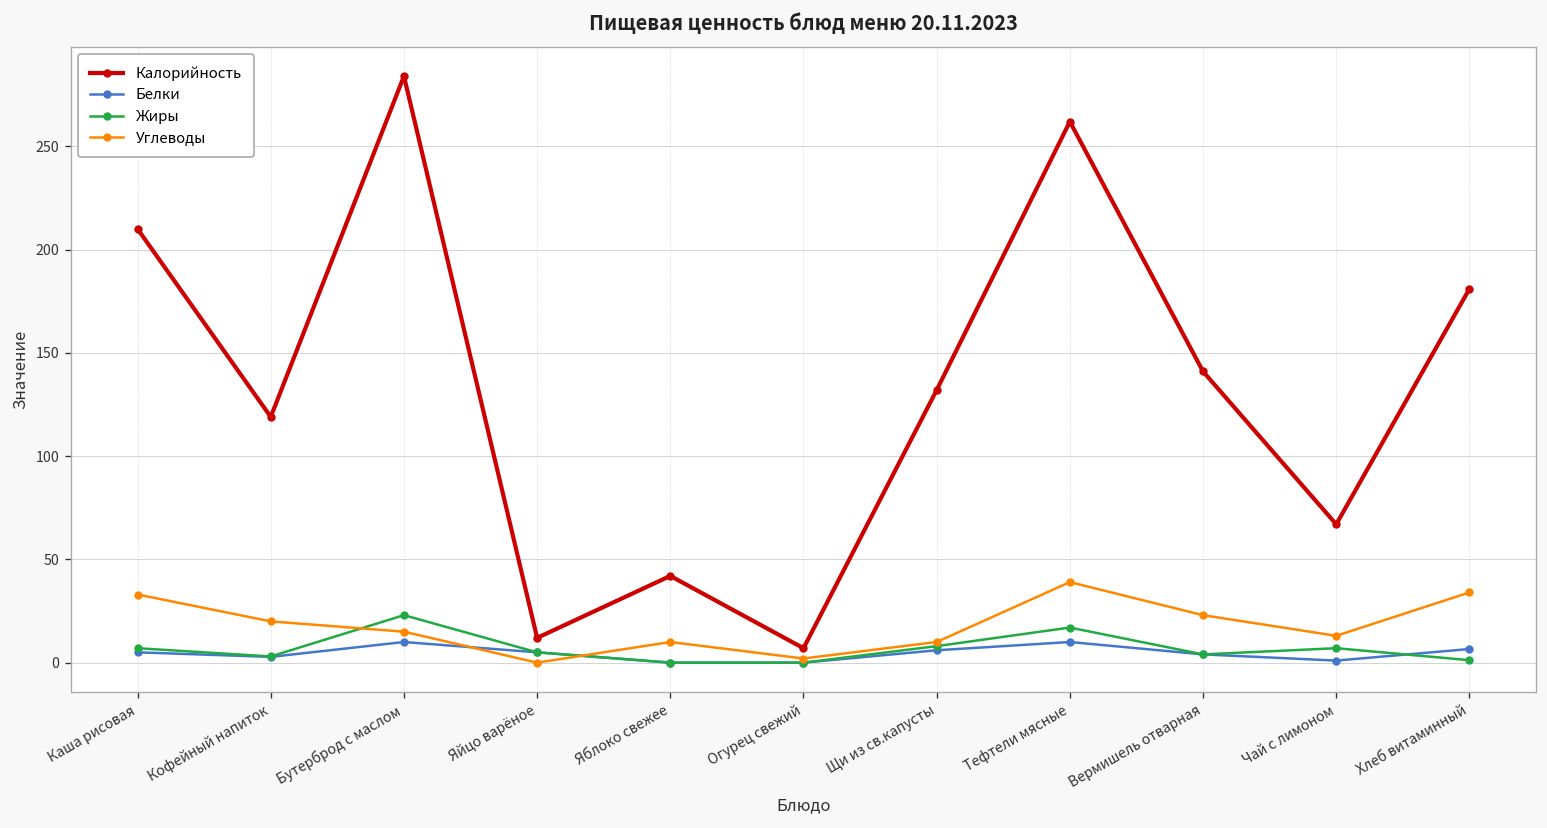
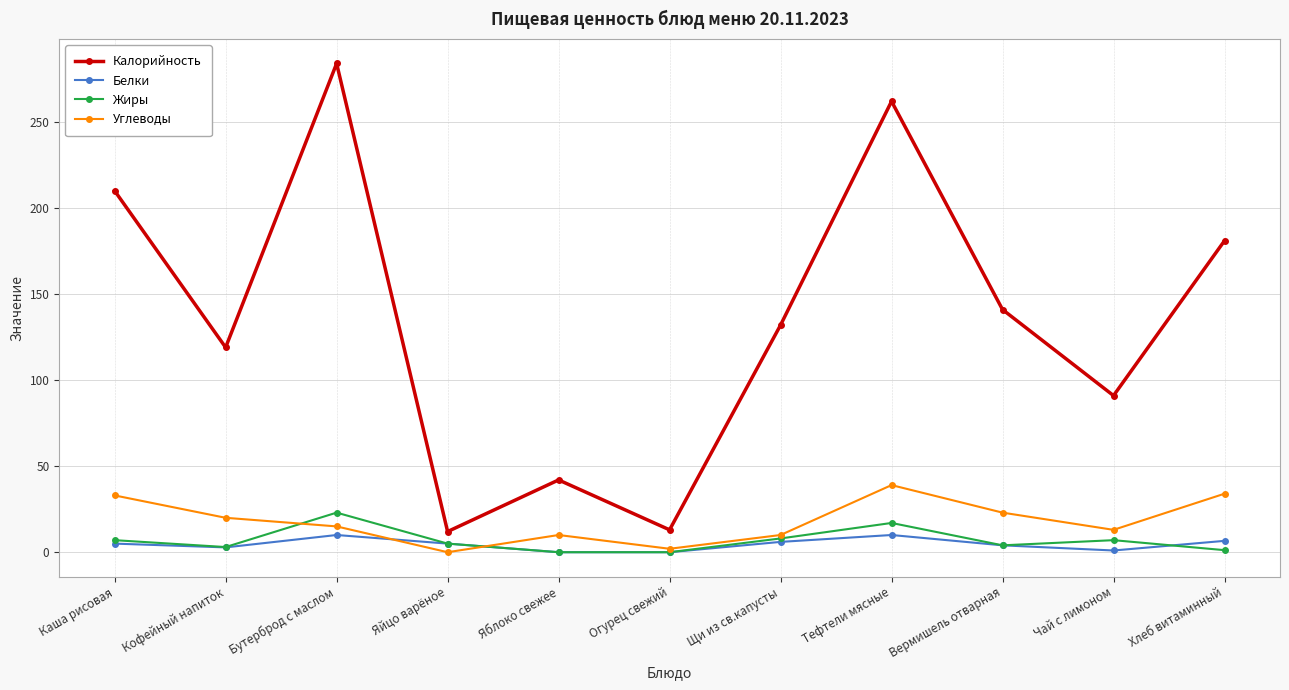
  {
    "Калорийность": {
      "Каша рисовая": 210,
      "Кофейный напиток": 119,
      "Бутерброд с маслом": 284,
      "Яйцо варёное": 12,
      "Яблоко свежее": 42,
-     "Огурец свежий": 7,
+     "Огурец свежий": 13,
      "Щи из св.капусты": 132,
      "Тефтели мясные": 262,
      "Вермишель отварная": 141,
-     "Чай с лимоном": 67,
+     "Чай с лимоном": 91,
      "Хлеб витаминный": 181
    },
    "Белки": {
      "Каша рисовая": 5,
      "Бутерброд с маслом": 10,
      "Щи из св.капусты": 6,
      "Тефтели мясные": 10,
      "Чай с лимоном": 1,
      "Хлеб витаминный": 7
    },
    "Жиры": {
      "Каша рисовая": 7,
      "Бутерброд с маслом": 23,
      "Щи из св.капусты": 8,
      "Тефтели мясные": 17,
      "Чай с лимоном": 7,
      "Хлеб витаминный": 1
    },
    "Углеводы": {
      "Каша рисовая": 33,
      "Кофейный напиток": 20,
      "Бутерброд с маслом": 15,
      "Яйцо варёное": 0,
      "Яблоко свежее": 10,
      "Огурец свежий": 2,
      "Щи из св.капусты": 10,
      "Тефтели мясные": 39,
      "Вермишель отварная": 23,
      "Чай с лимоном": 13,
      "Хлеб витаминный": 34
    }
  }
